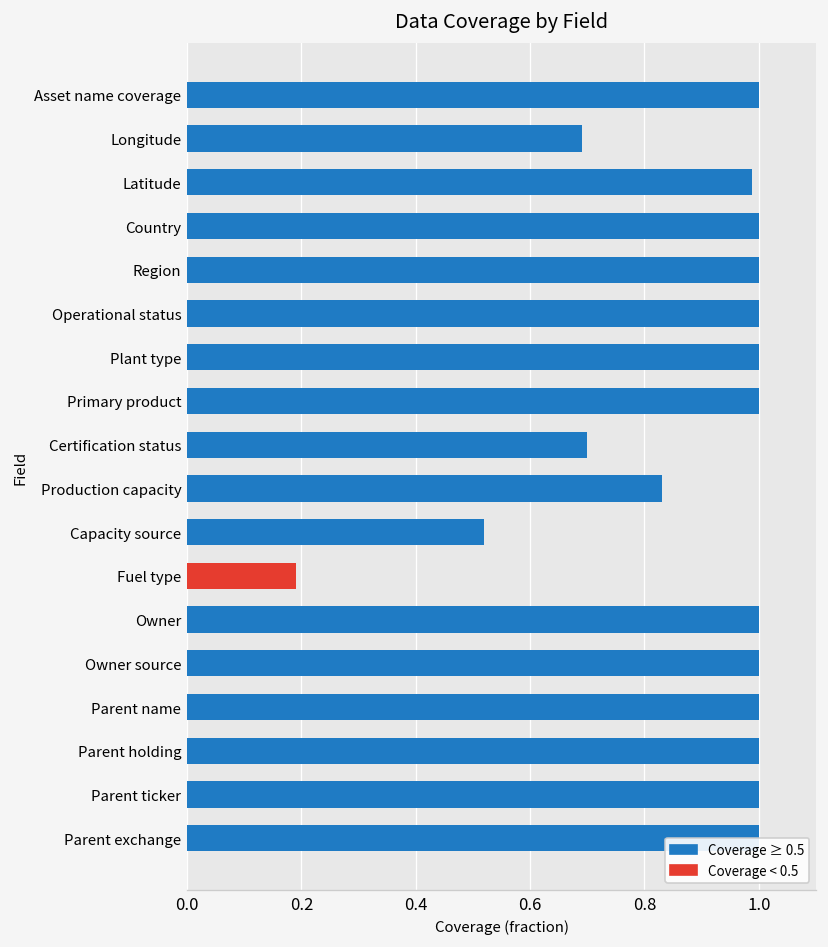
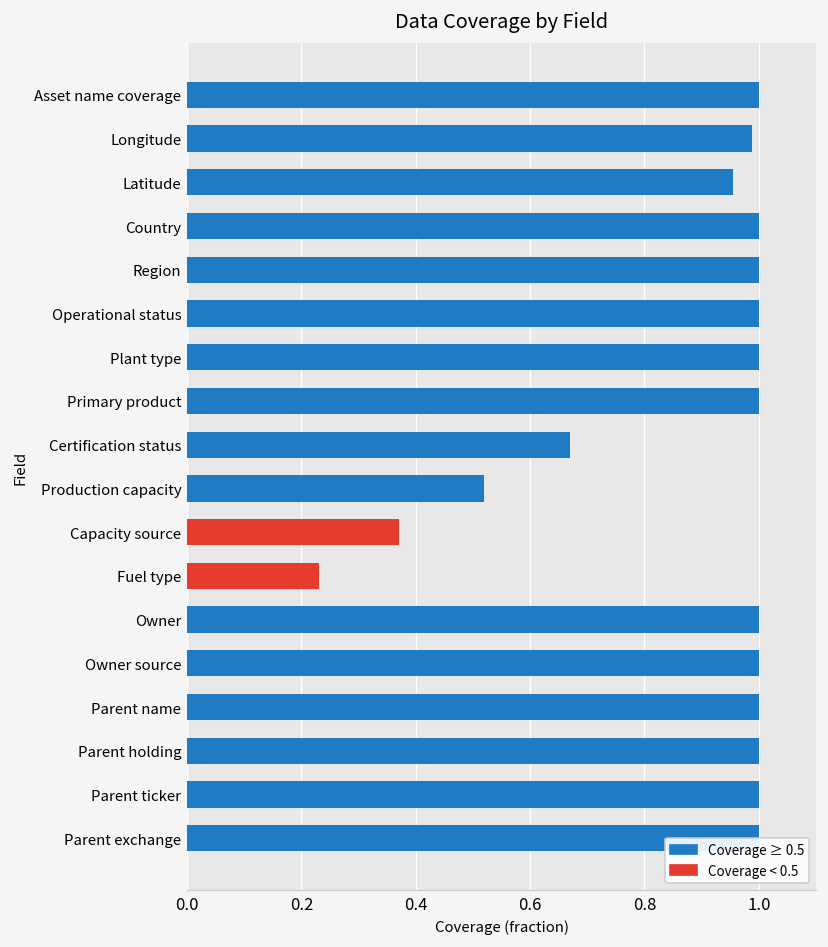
  {
    "Asset name coverage": 1.00,
-   "Longitude": 0.69,
-   "Latitude": 0.99,
+   "Longitude": 0.99,
+   "Latitude": 0.96,
    "Country": 1.00,
    "Region": 1.00,
    "Operational status": 1.00,
    "Plant type": 1.00,
    "Primary product": 1.00,
-   "Certification status": 0.70,
-   "Production capacity": 0.83,
-   "Capacity source": 0.52,
-   "Fuel type": 0.19,
+   "Certification status": 0.67,
+   "Production capacity": 0.52,
+   "Capacity source": 0.37,
+   "Fuel type": 0.23,
    "Owner": 1.00,
    "Owner source": 1.00,
    "Parent name": 1.00,
    "Parent holding": 1.00,
    "Parent ticker": 1.00,
    "Parent exchange": 1.00
  }
